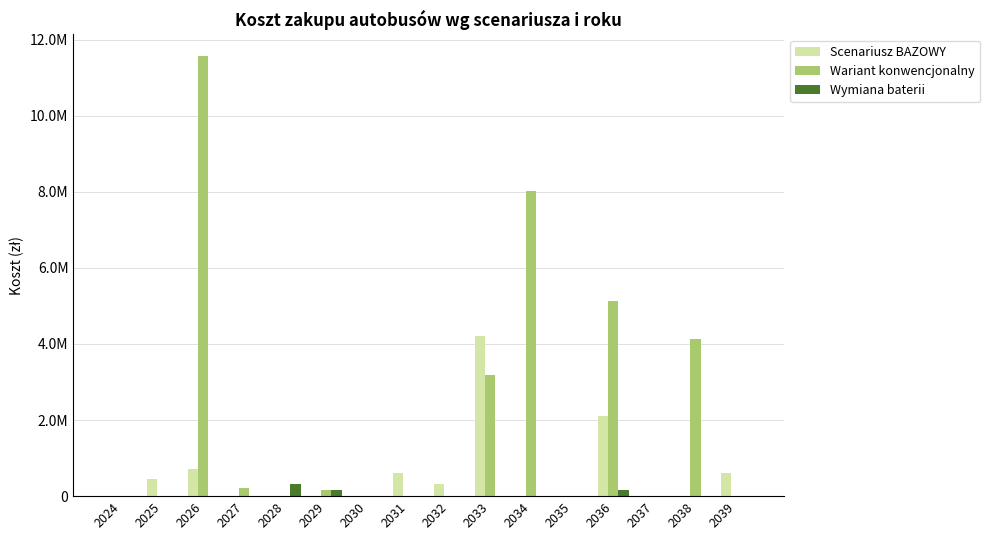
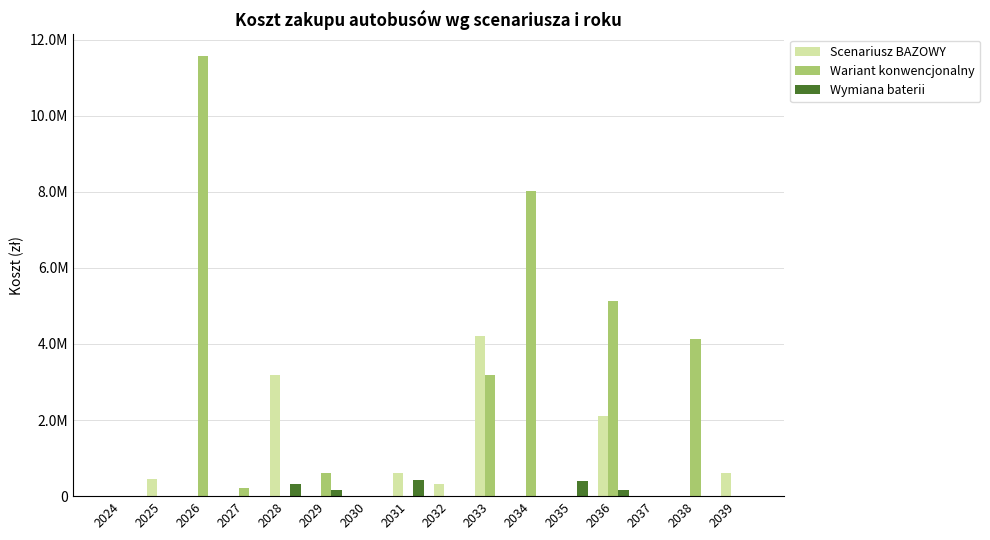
  {
    "Scenariusz BAZOWY": {
      "2024": 0,
      "2025": 500000,
-     "2026": 700000,
+     "2026": 0,
      "2027": 0,
-     "2028": 0,
+     "2028": 3200000,
      "2029": 0,
      "2030": 0,
      "2031": 600000,
      "2032": 300000,
      "2033": 4200000,
      "2034": 0,
      "2035": 0,
      "2036": 2100000,
      "2037": 0,
      "2038": 0,
      "2039": 600000
    },
    "Wariant konwencjonalny": {
      "2024": 0,
      "2025": 0,
      "2026": 11600000,
      "2027": 200000,
      "2028": 0,
-     "2029": 200000,
+     "2029": 600000,
      "2030": 0,
      "2031": 0,
      "2032": 0,
      "2033": 3200000,
      "2034": 8000000,
      "2035": 0,
      "2036": 5100000,
      "2037": 0,
      "2038": 4100000,
      "2039": 0
    },
    "Wymiana baterii": {
      "2024": 0,
      "2025": 0,
      "2026": 0,
      "2027": 0,
      "2028": 300000,
      "2029": 200000,
      "2030": 0,
-     "2031": 0,
+     "2031": 400000,
      "2032": 0,
      "2033": 0,
      "2034": 0,
-     "2035": 0,
+     "2035": 400000,
      "2036": 200000,
      "2037": 0,
      "2038": 0,
      "2039": 0
    }
  }
